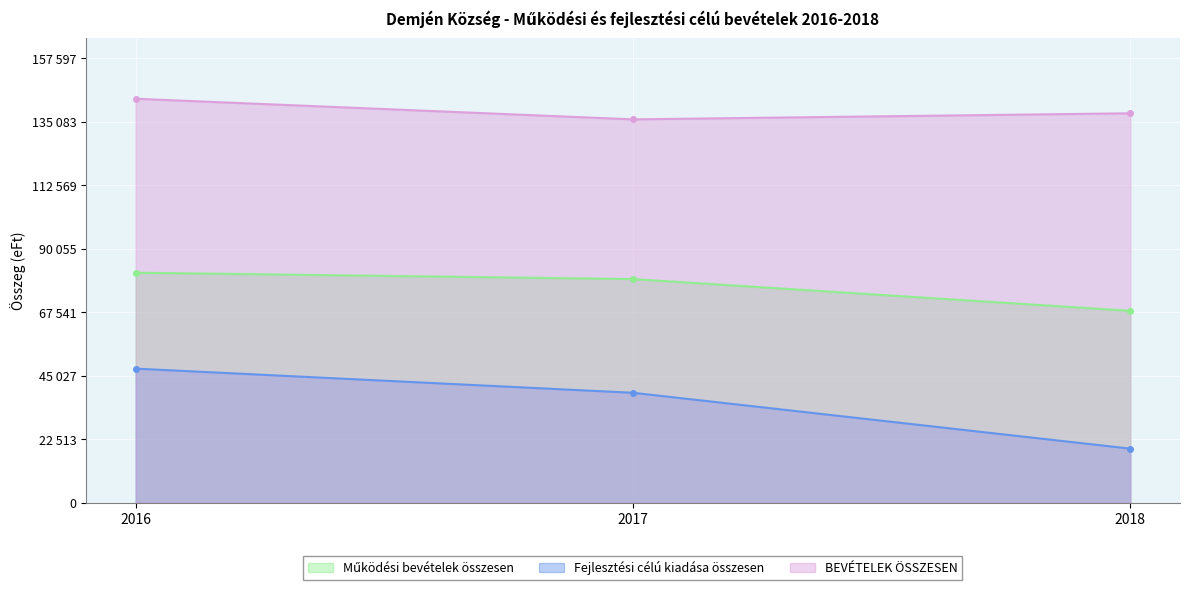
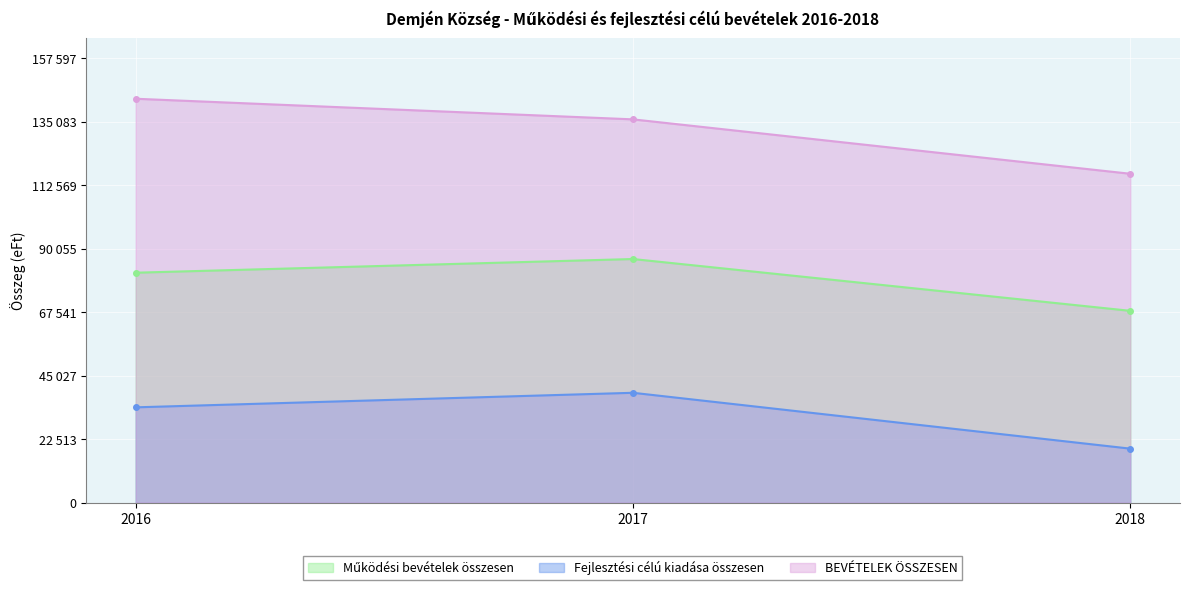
  {
    "Működési bevételek összesen": {
      "2016": 82000,
-     "2017": 79000,
+     "2017": 86000,
      "2018": 68000
    },
    "Fejlesztési célú kiadása összesen": {
-     "2016": 48000,
+     "2016": 34000,
      "2017": 39000,
      "2018": 19000
    },
    "BEVÉTELEK ÖSSZESEN": {
      "2016": 143000,
      "2017": 136000,
-     "2018": 138000
+     "2018": 117000
    }
  }
